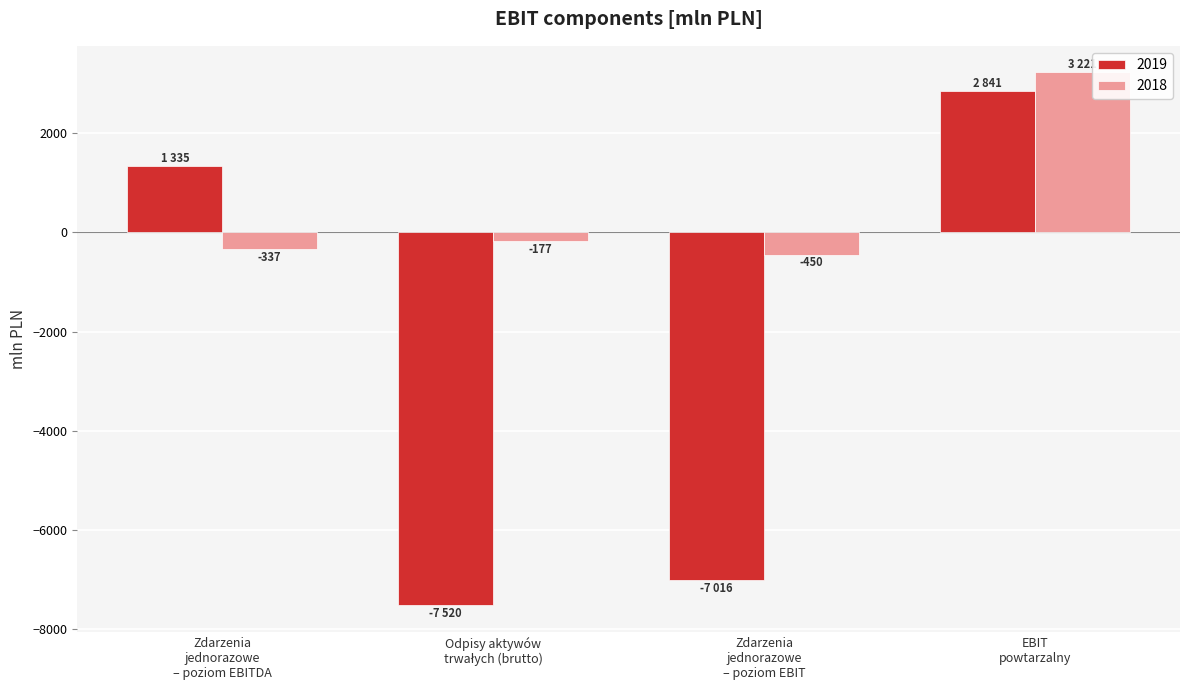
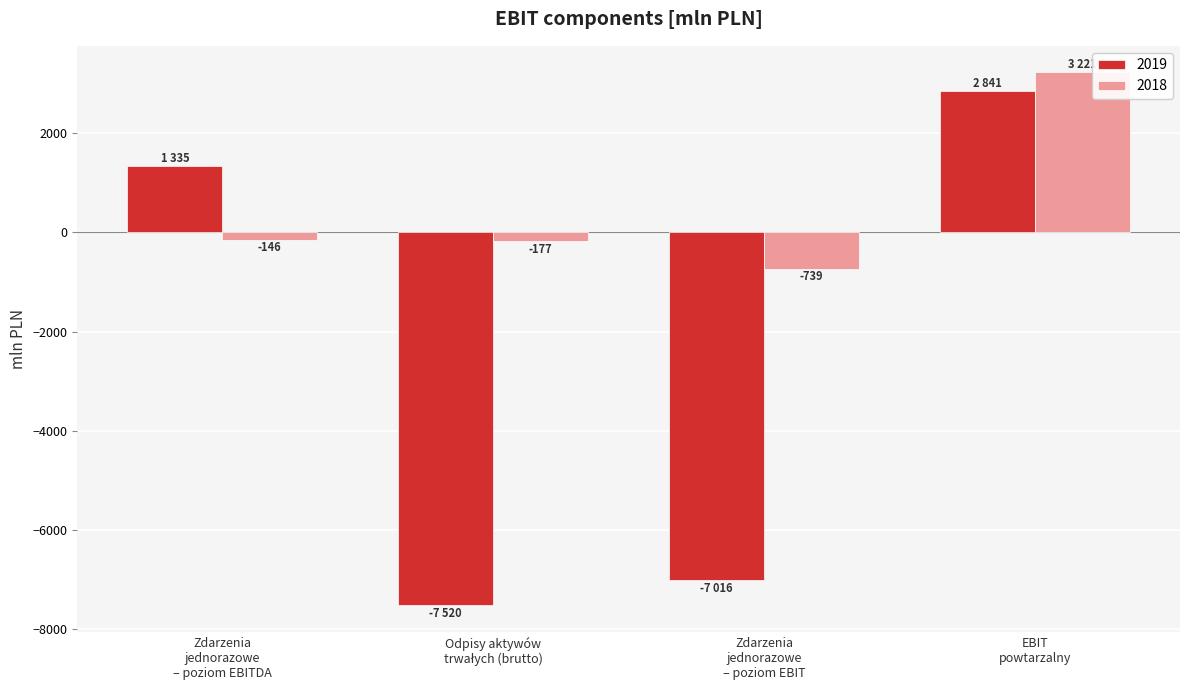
  {
    "2018": {
-     "Zdarzenia jednorazowe – poziom EBITDA": -337,
+     "Zdarzenia jednorazowe – poziom EBITDA": -146,
      "Odpisy aktywów trwałych (brutto)": -177,
-     "Zdarzenia jednorazowe – poziom EBIT": -450
+     "Zdarzenia jednorazowe – poziom EBIT": -739
    }
  }
